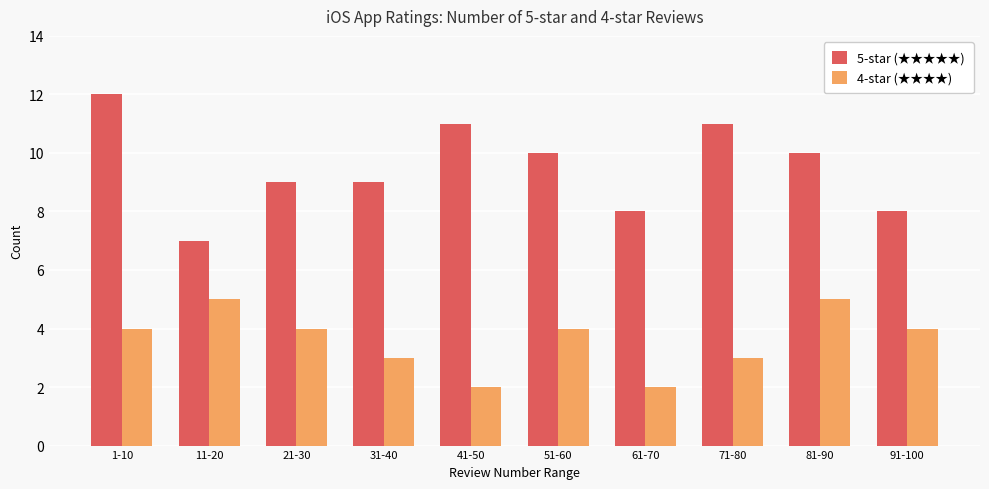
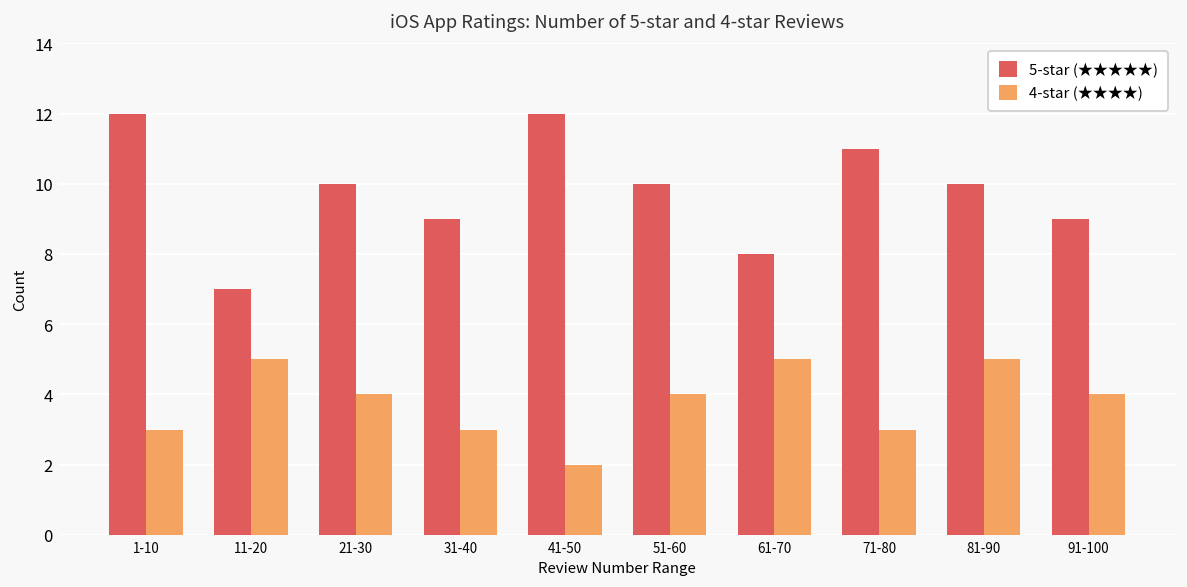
  {
    "5-star (★★★★★)": {
      "1-10": 12,
      "11-20": 7,
-     "21-30": 9,
+     "21-30": 10,
      "31-40": 9,
-     "41-50": 11,
+     "41-50": 12,
      "51-60": 10,
      "61-70": 8,
      "71-80": 11,
      "81-90": 10,
-     "91-100": 8
+     "91-100": 9
    },
    "4-star (★★★★)": {
-     "1-10": 4,
+     "1-10": 3,
      "11-20": 5,
      "21-30": 4,
      "31-40": 3,
      "41-50": 2,
      "51-60": 4,
-     "61-70": 2,
+     "61-70": 5,
      "71-80": 3,
      "81-90": 5,
      "91-100": 4
    }
  }
